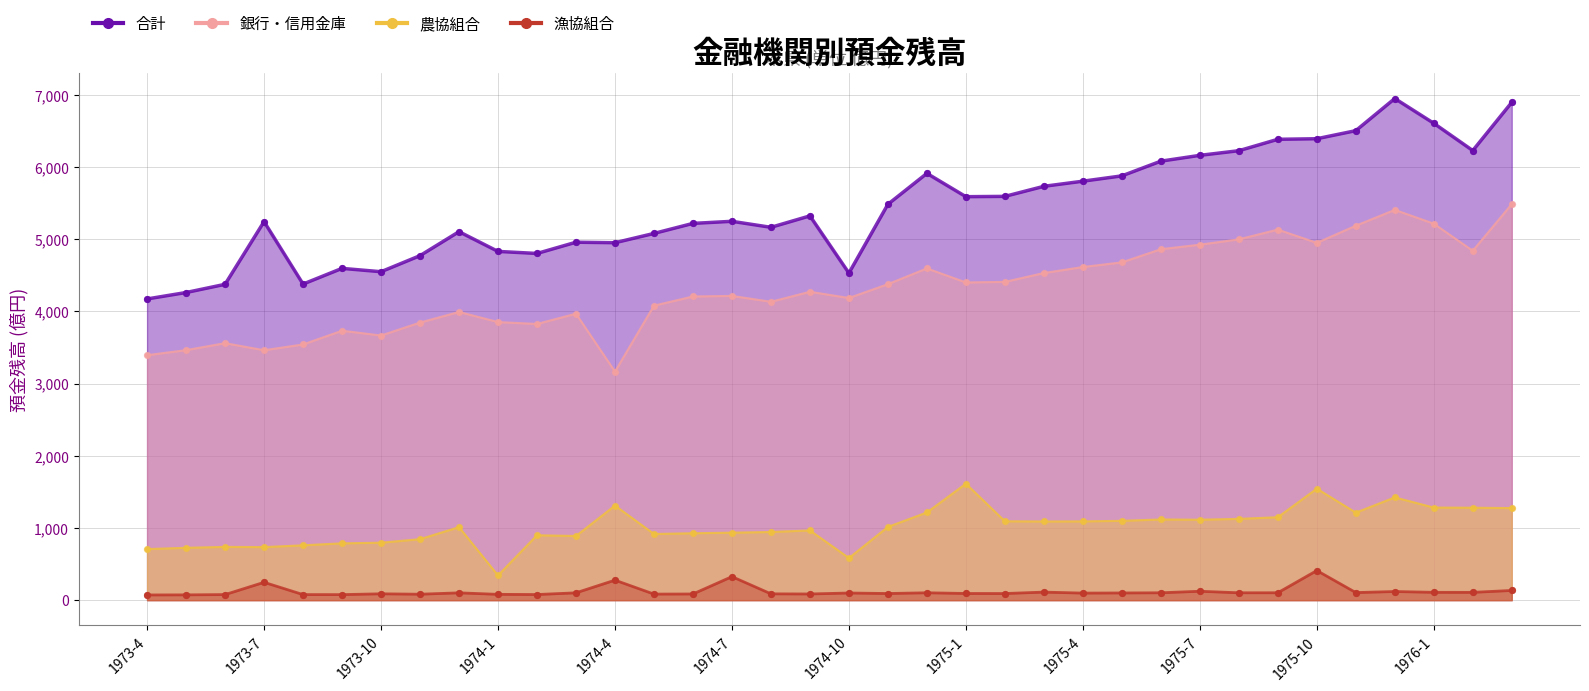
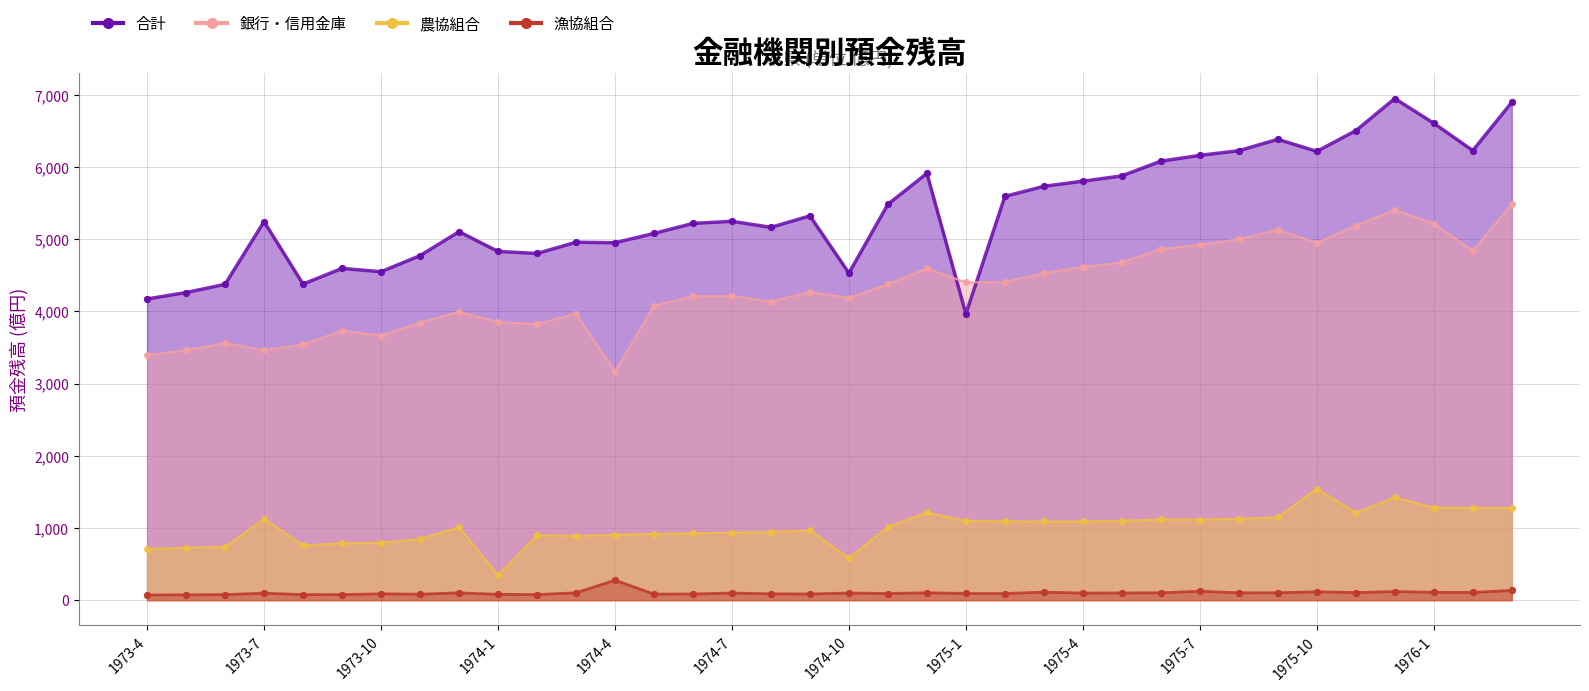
  {
    "合計": {
      "1973-4": "4,200",
      "1973-7": "5,200",
      "1973-10": "4,500",
      "1974-1": "4,800",
      "1974-4": "5,000",
      "1974-7": "5,200",
      "1974-10": "4,500",
-     "1975-1": "5,600",
+     "1975-1": "4,000",
      "1975-4": "5,800",
      "1975-7": "6,200",
-     "1975-10": "6,400",
+     "1975-10": "6,200",
      "1976-1": "6,600"
    },
    "銀行・信用金庫": {
      "1973-4": "3,400",
      "1973-7": "3,500",
      "1973-10": "3,700",
      "1974-1": "3,900",
      "1974-4": "3,200",
      "1974-7": "4,200",
      "1974-10": "4,200",
      "1975-1": "4,400",
      "1975-4": "4,600",
      "1975-7": "4,900",
      "1975-10": "4,900",
      "1976-1": "5,200"
    },
    "農協組合": {
      "1973-4": "700",
-     "1973-7": "700",
+     "1973-7": "1,100",
      "1973-10": "800",
      "1974-1": "300",
-     "1974-4": "1,300",
+     "1974-4": "900",
      "1974-7": "900",
      "1974-10": "600",
-     "1975-1": "1,600",
+     "1975-1": "1,100",
      "1975-4": "1,100",
      "1975-7": "1,100",
      "1975-10": "1,500",
      "1976-1": "1,300"
    },
    "漁協組合": {
      "1973-4": "100",
-     "1973-7": "200",
+     "1973-7": "100",
      "1973-10": "100",
      "1974-1": "100",
      "1974-4": "300",
-     "1974-7": "300",
+     "1974-7": "100",
      "1974-10": "100",
      "1975-1": "100",
      "1975-4": "100",
      "1975-7": "100",
-     "1975-10": "400",
+     "1975-10": "100",
      "1976-1": "100"
    }
  }
